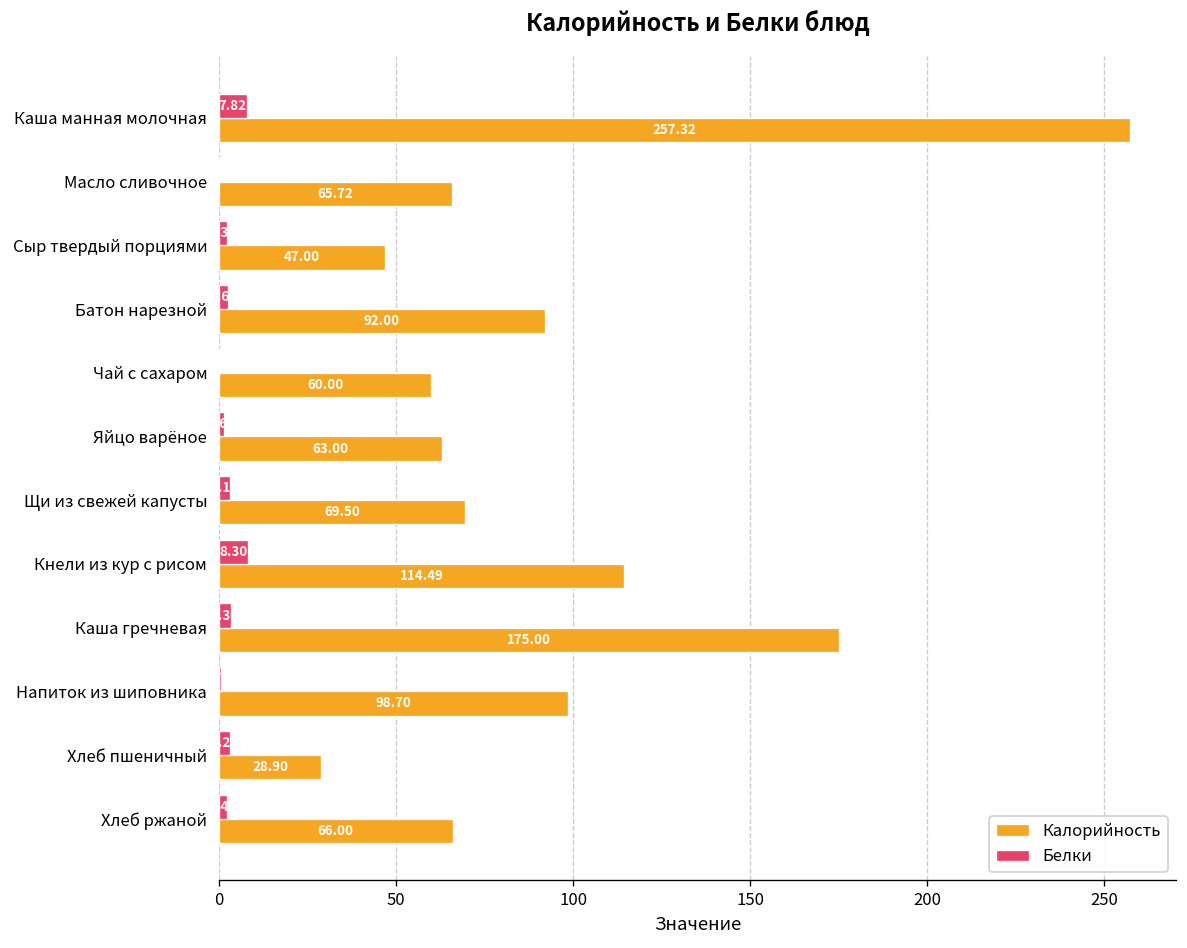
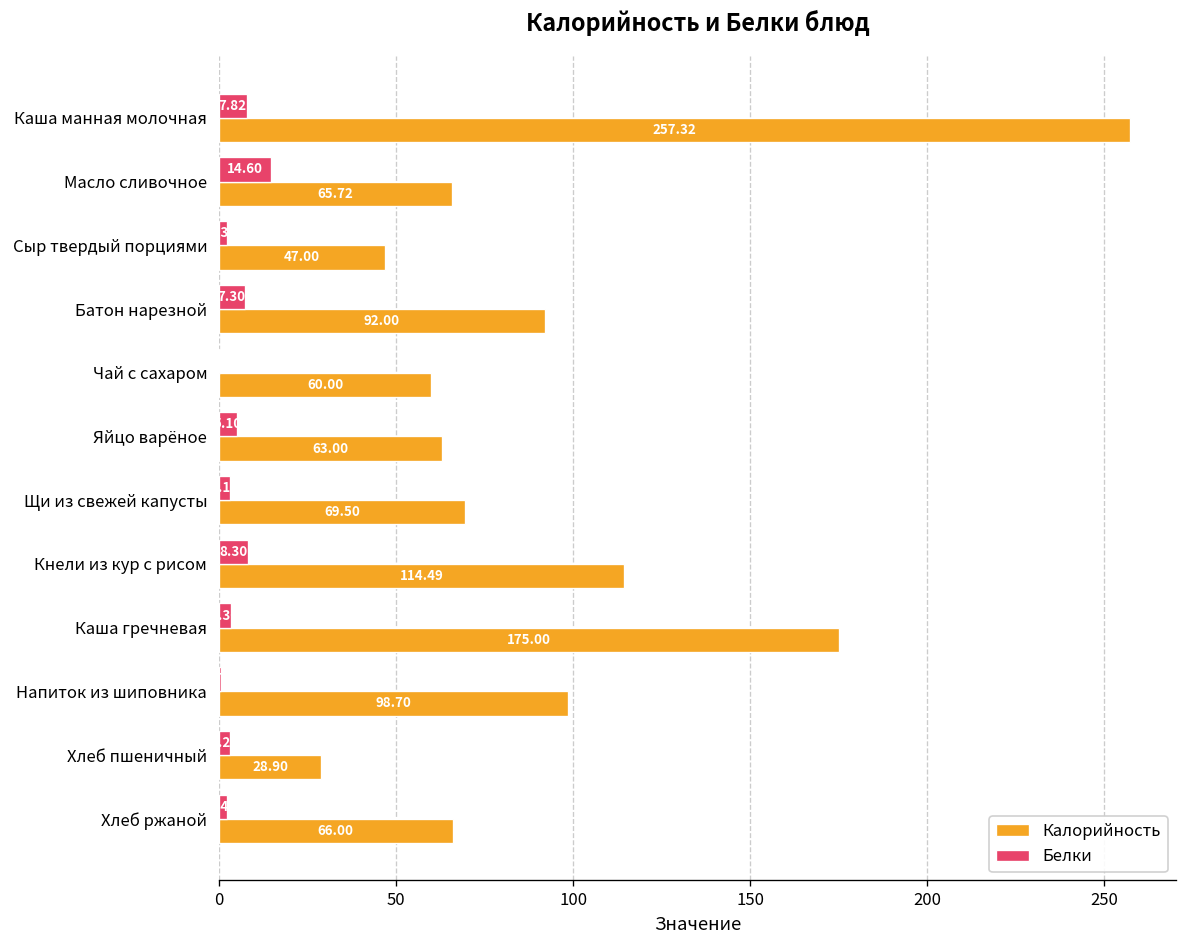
  {
    "Калорийность": {
      "Каша манная молочная": 257.32,
      "Масло сливочное": 65.72,
      "Сыр твердый порциями": 47.00,
      "Батон нарезной": 92.00,
      "Чай с сахаром": 60.00,
      "Яйцо варёное": 63.00,
      "Щи из свежей капусты": 69.50,
      "Кнели из кур с рисом": 114.49,
      "Каша гречневая": 175.00,
      "Напиток из шиповника": 98.70,
      "Хлеб пшеничный": 28.90,
      "Хлеб ржаной": 66.00
    },
    "Белки": {
-     "Масло сливочное": 0,
+     "Масло сливочное": 15,
      "Сыр твердый порциями": 2,
-     "Батон нарезной": 3,
-     "Яйцо варёное": 2,
+     "Батон нарезной": 7,
+     "Яйцо варёное": 5,
      "Щи из свежей капусты": 3,
      "Каша гречневая": 3,
      "Хлеб пшеничный": 3,
      "Хлеб ржаной": 2
    }
  }
